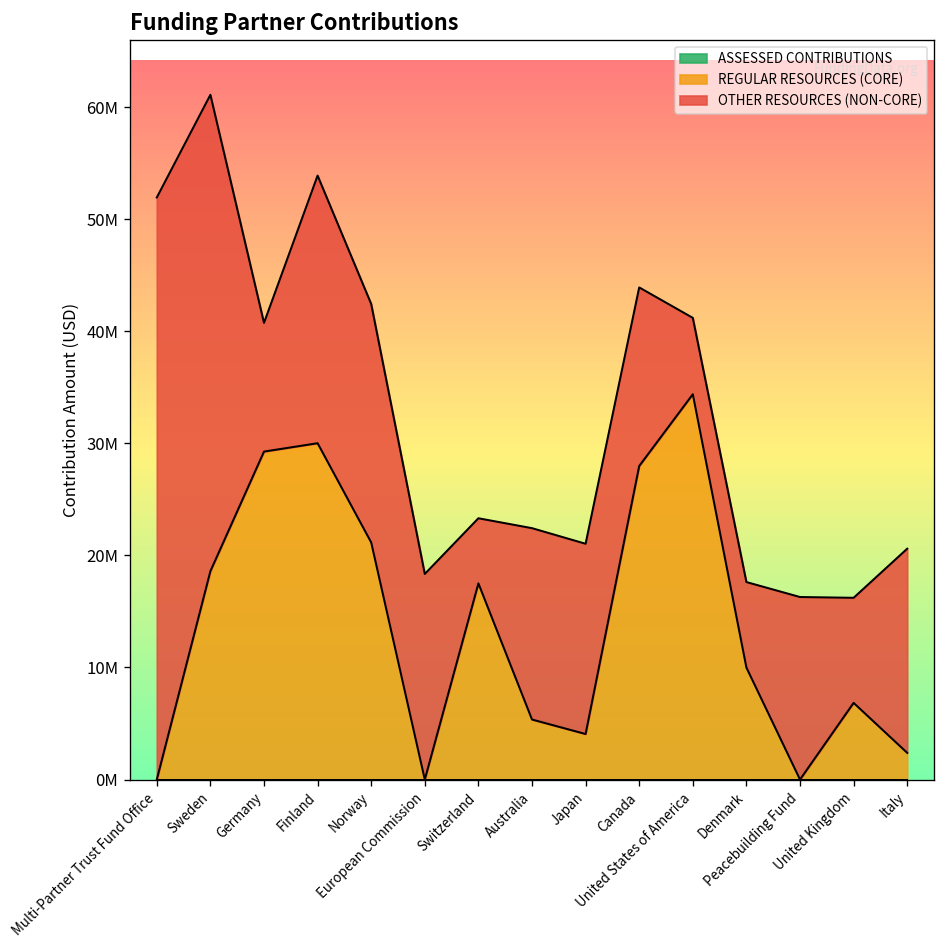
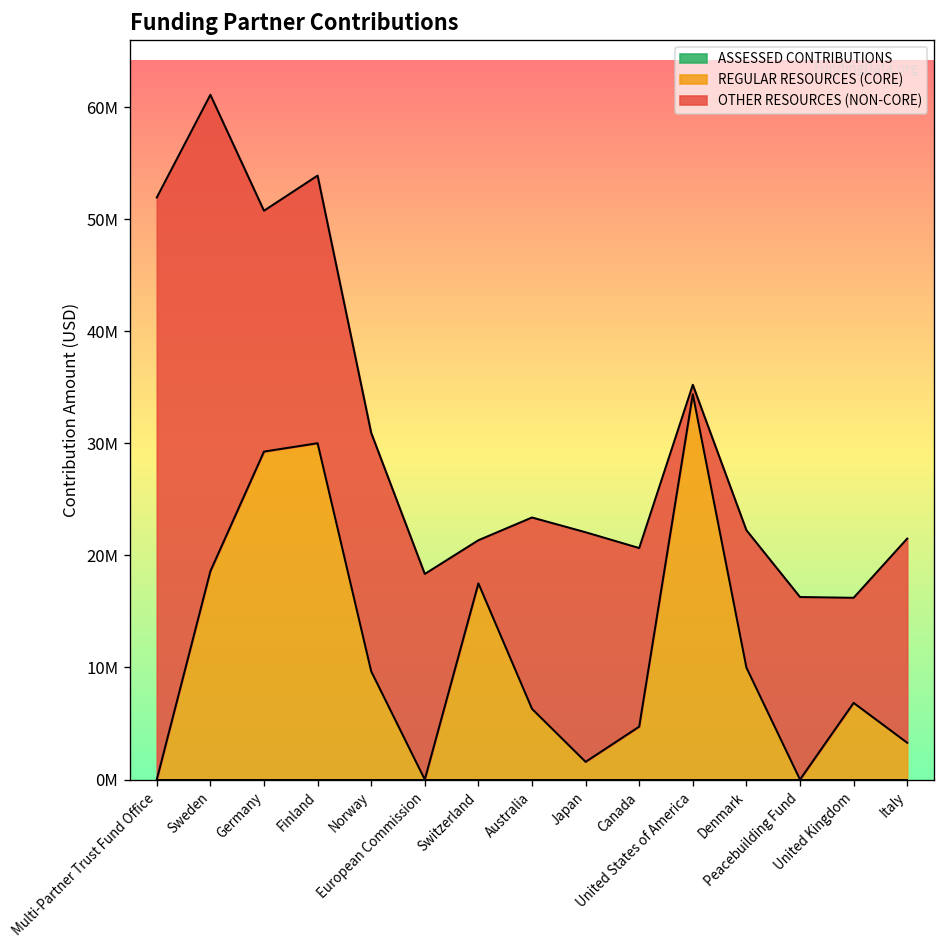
  {
    "ASSESSED CONTRIBUTIONS": {
      "Sweden": 0,
      "Germany": 0,
      "Finland": 0,
      "Norway": 0,
      "Switzerland": 0,
      "Australia": 0,
      "Japan": 0,
      "Canada": 0,
      "United States of America": 0,
      "Denmark": 0,
      "United Kingdom": 0,
      "Italy": 0
    },
    "REGULAR RESOURCES (CORE)": {
      "Sweden": 19000000,
      "Germany": 29000000,
      "Finland": 30000000,
-     "Norway": 21000000,
+     "Norway": 10000000,
      "Switzerland": 18000000,
-     "Australia": 5000000,
-     "Japan": 4000000,
-     "Canada": 28000000,
+     "Australia": 6000000,
+     "Japan": 2000000,
+     "Canada": 5000000,
      "United States of America": 34000000,
      "Denmark": 10000000,
      "United Kingdom": 7000000,
-     "Italy": 2000000
+     "Italy": 3000000
    },
    "OTHER RESOURCES (NON-CORE)": {
      "Multi-Partner Trust Fund Office": 52000000,
      "Sweden": 43000000,
-     "Germany": 11000000,
+     "Germany": 21000000,
      "Finland": 24000000,
      "Norway": 21000000,
      "European Commission": 18000000,
-     "Switzerland": 6000000,
+     "Switzerland": 4000000,
      "Australia": 17000000,
-     "Japan": 17000000,
+     "Japan": 20000000,
      "Canada": 16000000,
-     "United States of America": 7000000,
-     "Denmark": 8000000,
+     "United States of America": 1000000,
+     "Denmark": 12000000,
      "Peacebuilding Fund": 16000000,
      "United Kingdom": 9000000,
      "Italy": 18000000
    }
  }
